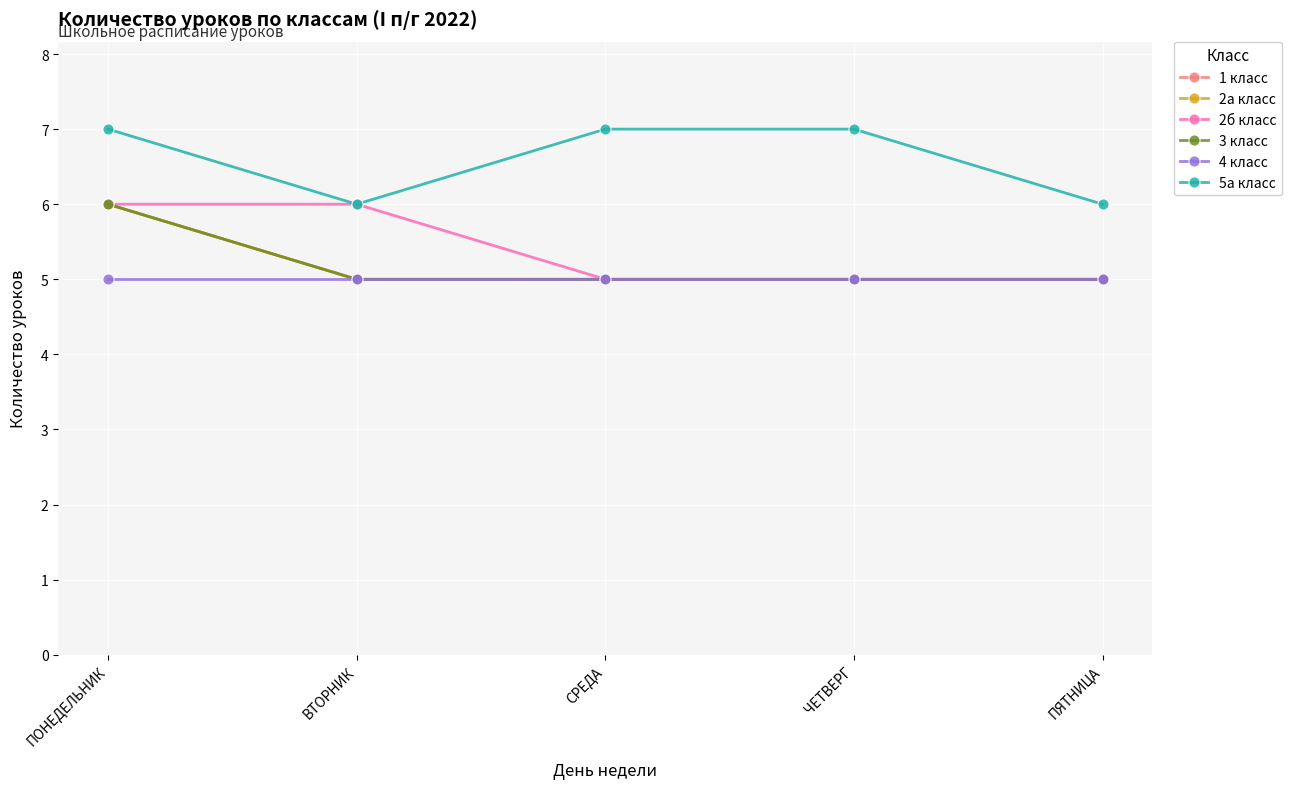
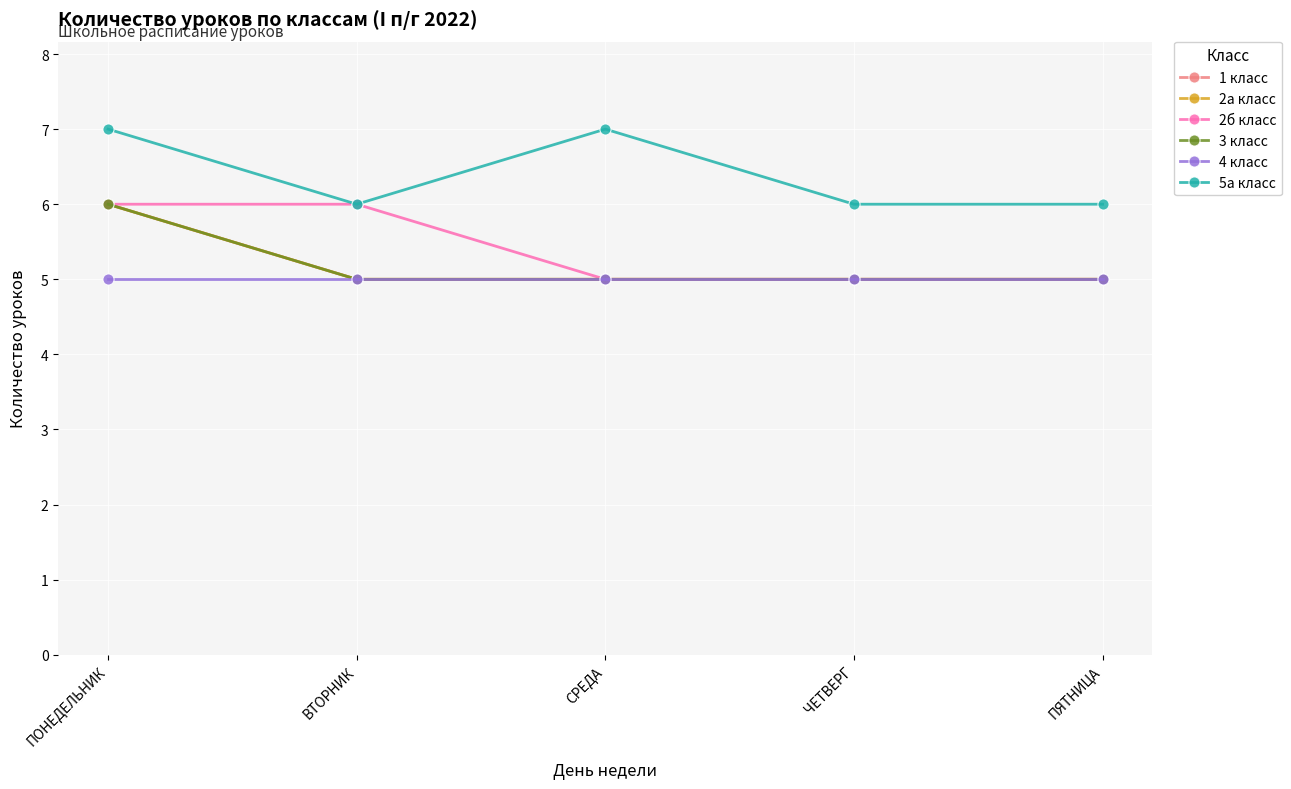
  {
    "4 класс": {
      "ПОНЕДЕЛЬНИК": 5
    },
    "5а класс": {
      "ПОНЕДЕЛЬНИК": 7,
      "СРЕДА": 7,
-     "ЧЕТВЕРГ": 7,
+     "ЧЕТВЕРГ": 6,
      "ПЯТНИЦА": 6
    }
  }
